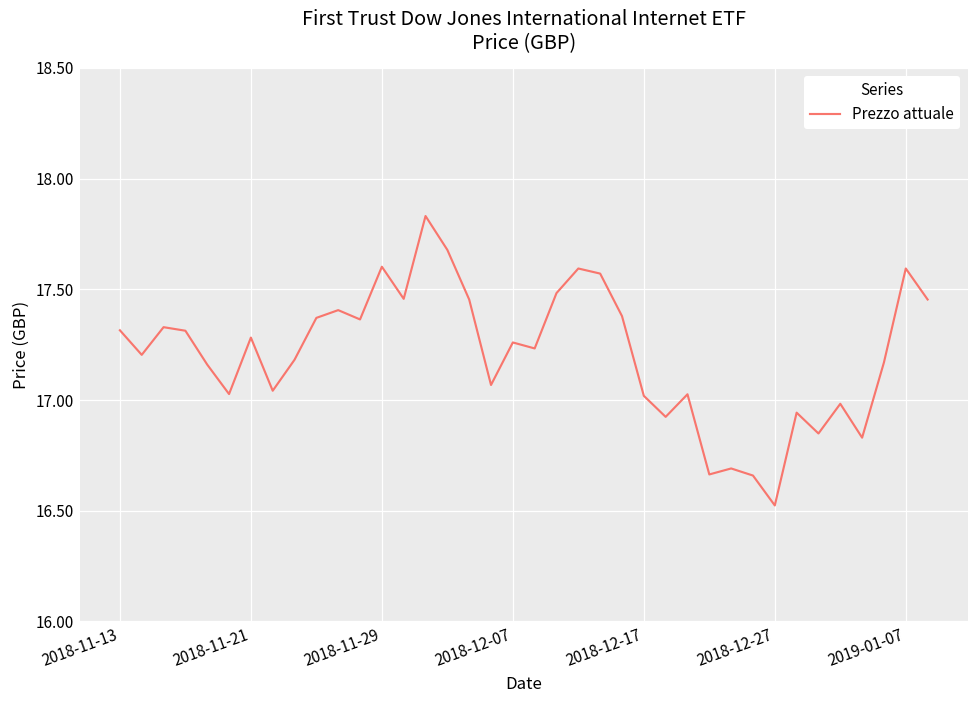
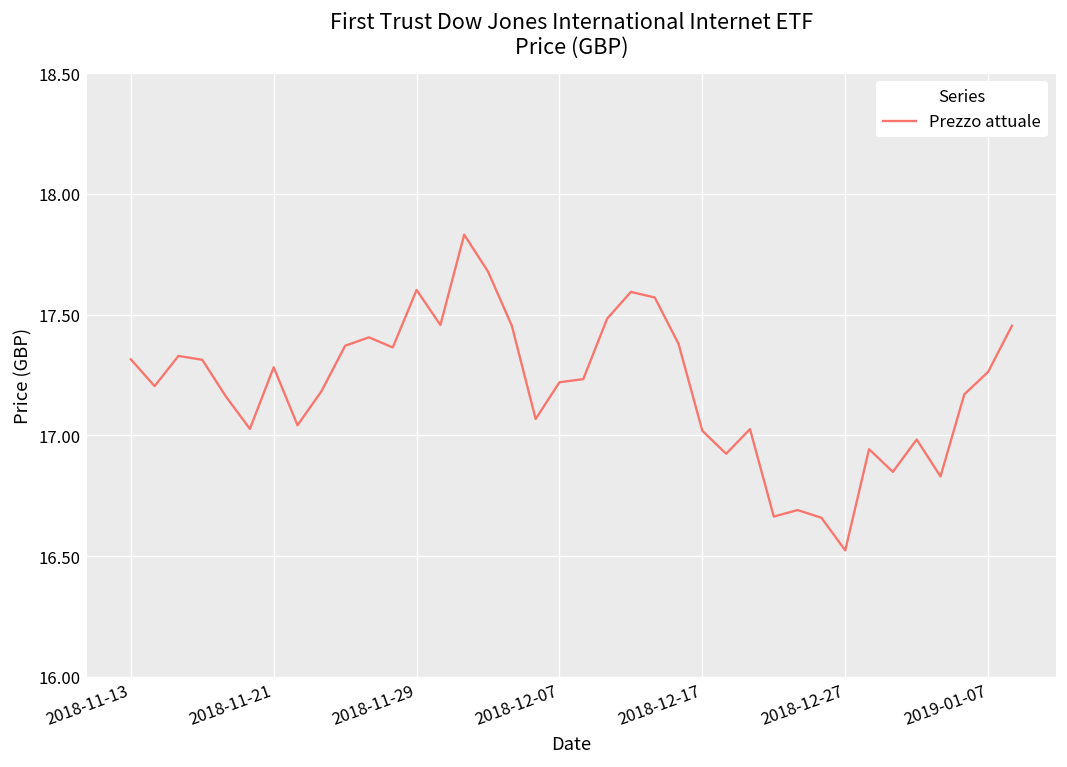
  {
    "2018-11-13": 17.32,
    "2018-11-21": 17.28,
    "2018-11-29": 17.60,
-   "2018-12-07": 17.26,
+   "2018-12-07": 17.22,
    "2018-12-17": 17.02,
    "2018-12-27": 16.52,
-   "2019-01-07": 17.59
+   "2019-01-07": 17.26
  }
